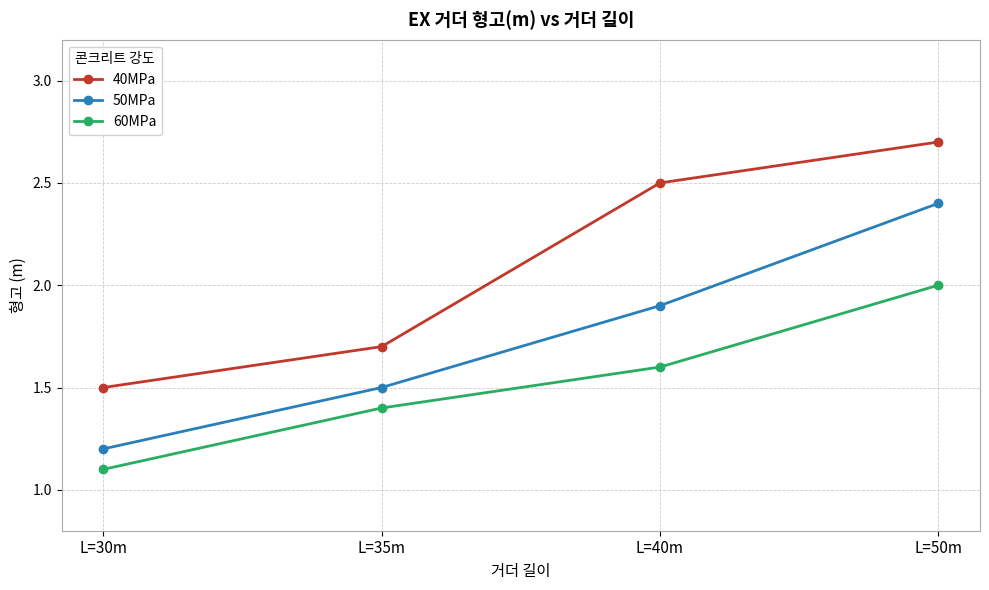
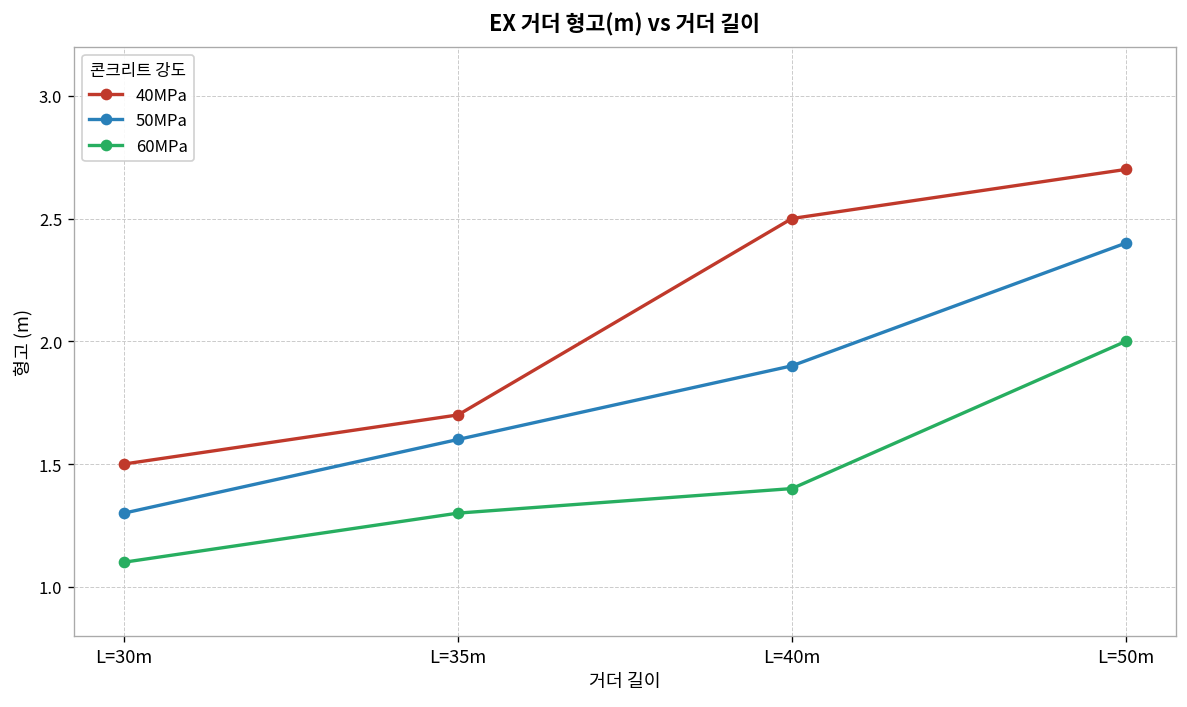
  {
    "40MPa": {
      "L=30m": 1.5,
      "L=35m": 1.7,
      "L=40m": 2.5,
      "L=50m": 2.7
    },
    "50MPa": {
-     "L=30m": 1.2,
-     "L=35m": 1.5,
+     "L=30m": 1.3,
+     "L=35m": 1.6,
      "L=40m": 1.9,
      "L=50m": 2.4
    },
    "60MPa": {
      "L=30m": 1.1,
-     "L=35m": 1.4,
-     "L=40m": 1.6,
+     "L=35m": 1.3,
+     "L=40m": 1.4,
      "L=50m": 2.0
    }
  }
